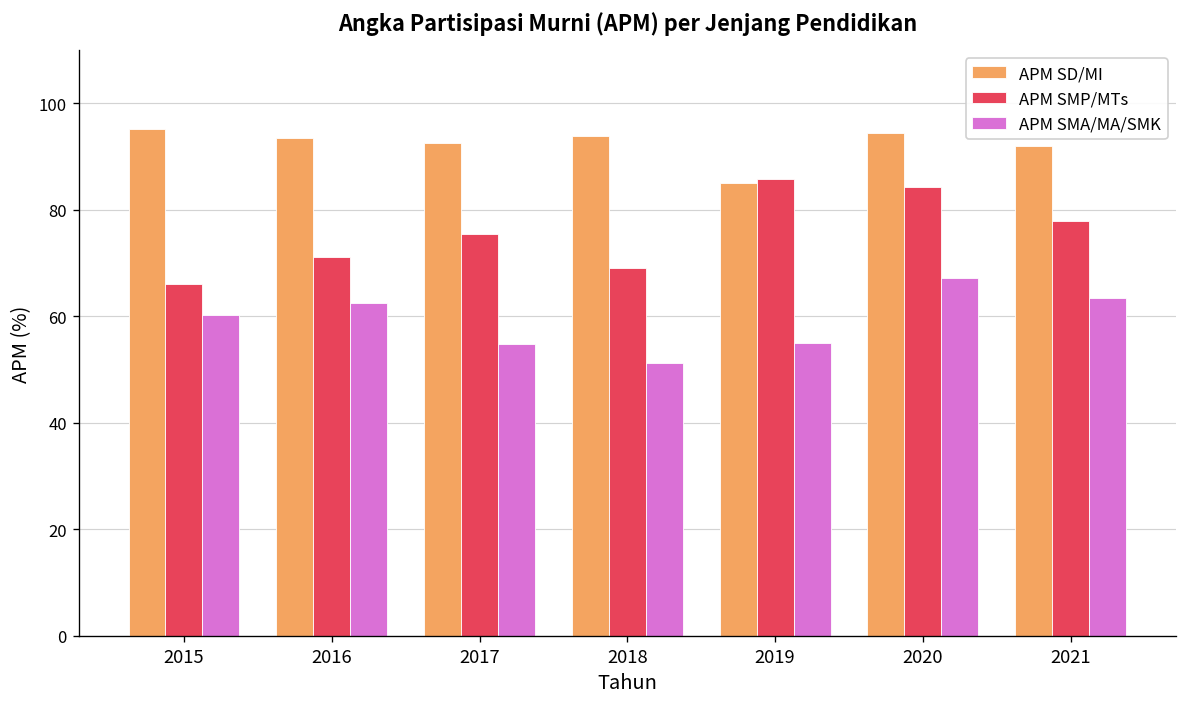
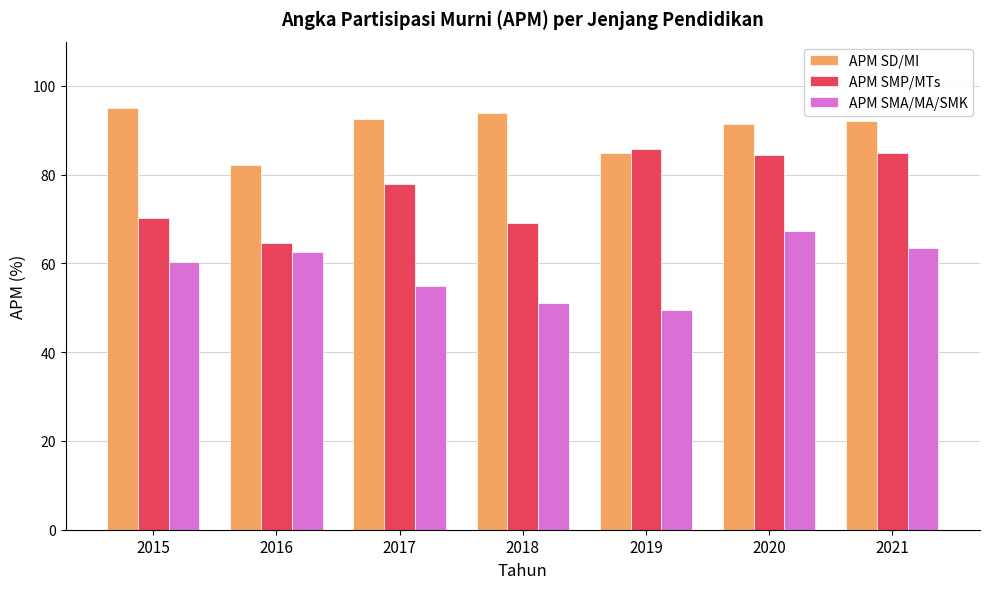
  {
    "APM SD/MI": {
      "2015": 95,
-     "2016": 93,
+     "2016": 82,
      "2017": 93,
      "2018": 94,
      "2019": 85,
-     "2020": 94,
+     "2020": 92,
      "2021": 92
    },
    "APM SMP/MTs": {
-     "2015": 66,
-     "2016": 71,
-     "2017": 76,
+     "2015": 70,
+     "2016": 65,
+     "2017": 78,
      "2018": 69,
      "2019": 86,
      "2020": 84,
-     "2021": 78
+     "2021": 85
    },
    "APM SMA/MA/SMK": {
      "2015": 60,
      "2016": 63,
      "2017": 55,
      "2018": 51,
-     "2019": 55,
+     "2019": 50,
      "2020": 67,
      "2021": 64
    }
  }
